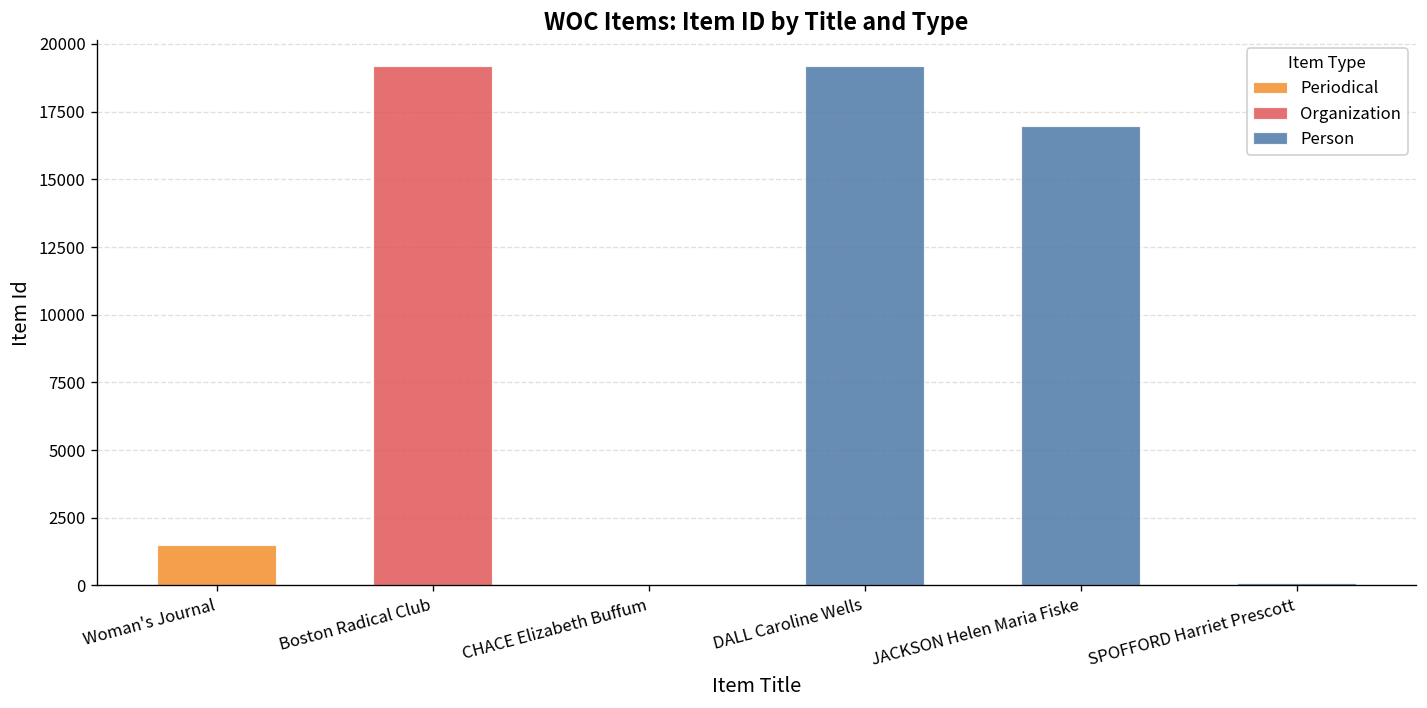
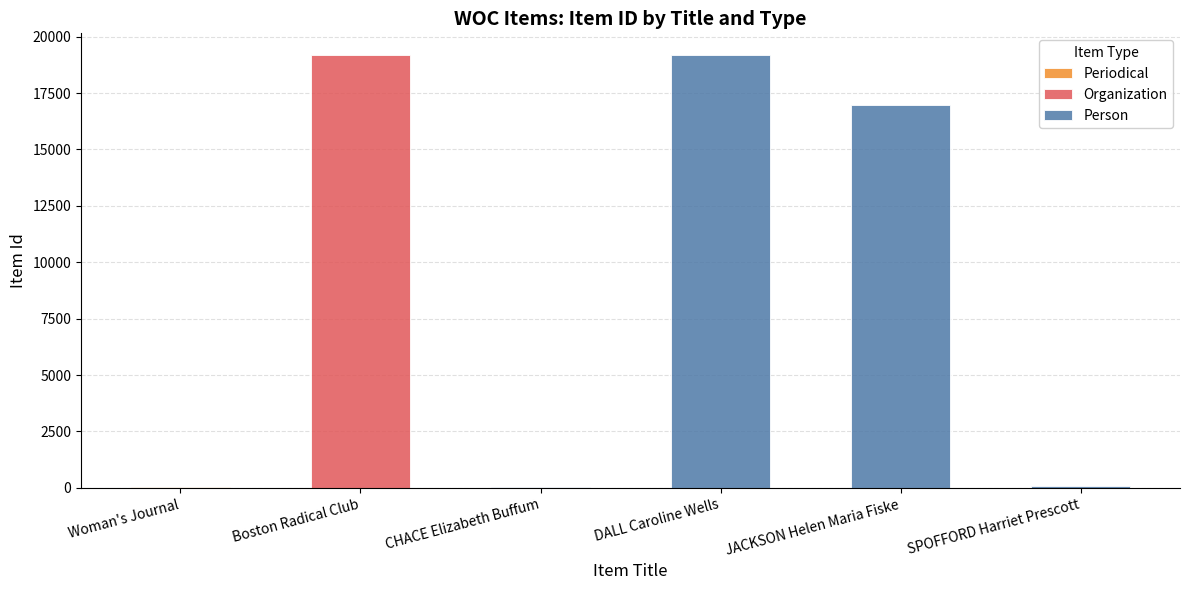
  {
-   "Woman's Journal": 1500,
+   "Woman's Journal": 0,
    "Boston Radical Club": 19200,
    "DALL Caroline Wells": 19200,
    "JACKSON Helen Maria Fiske": 17000
  }
